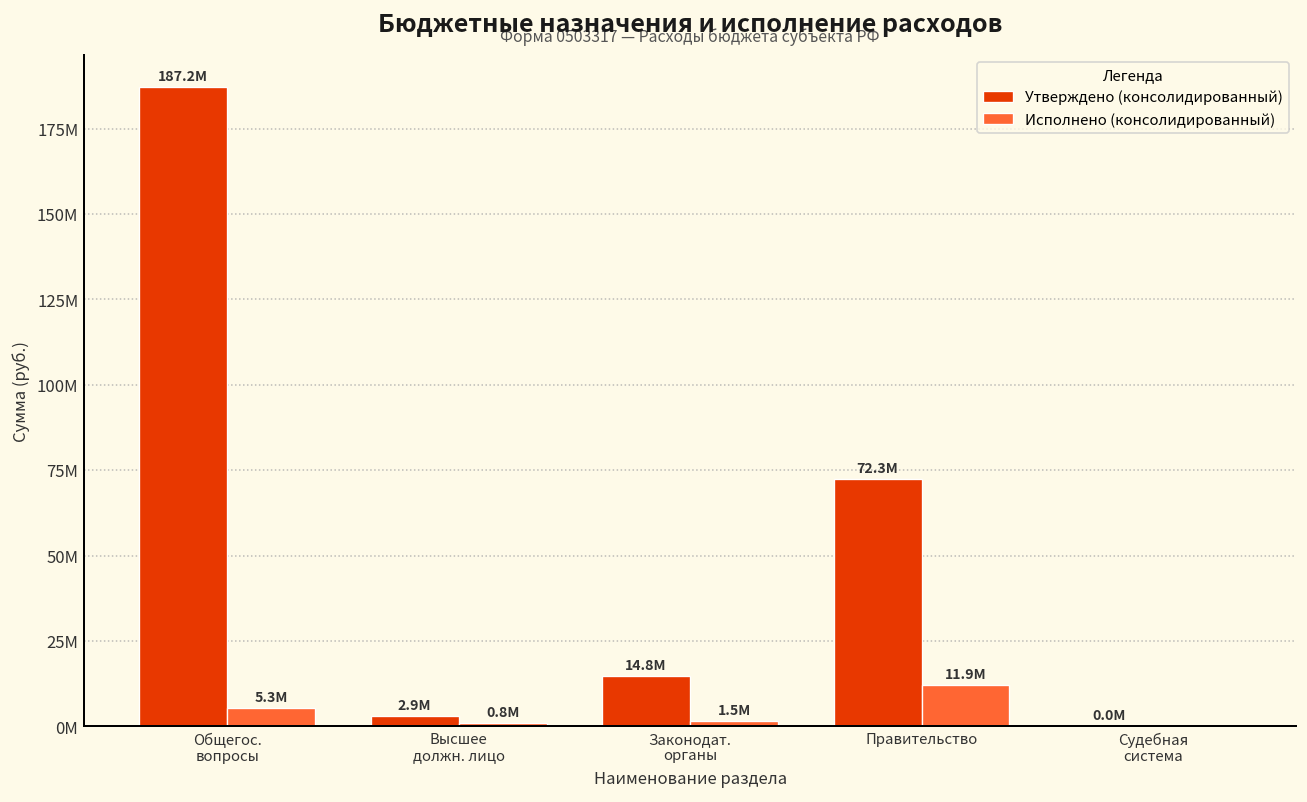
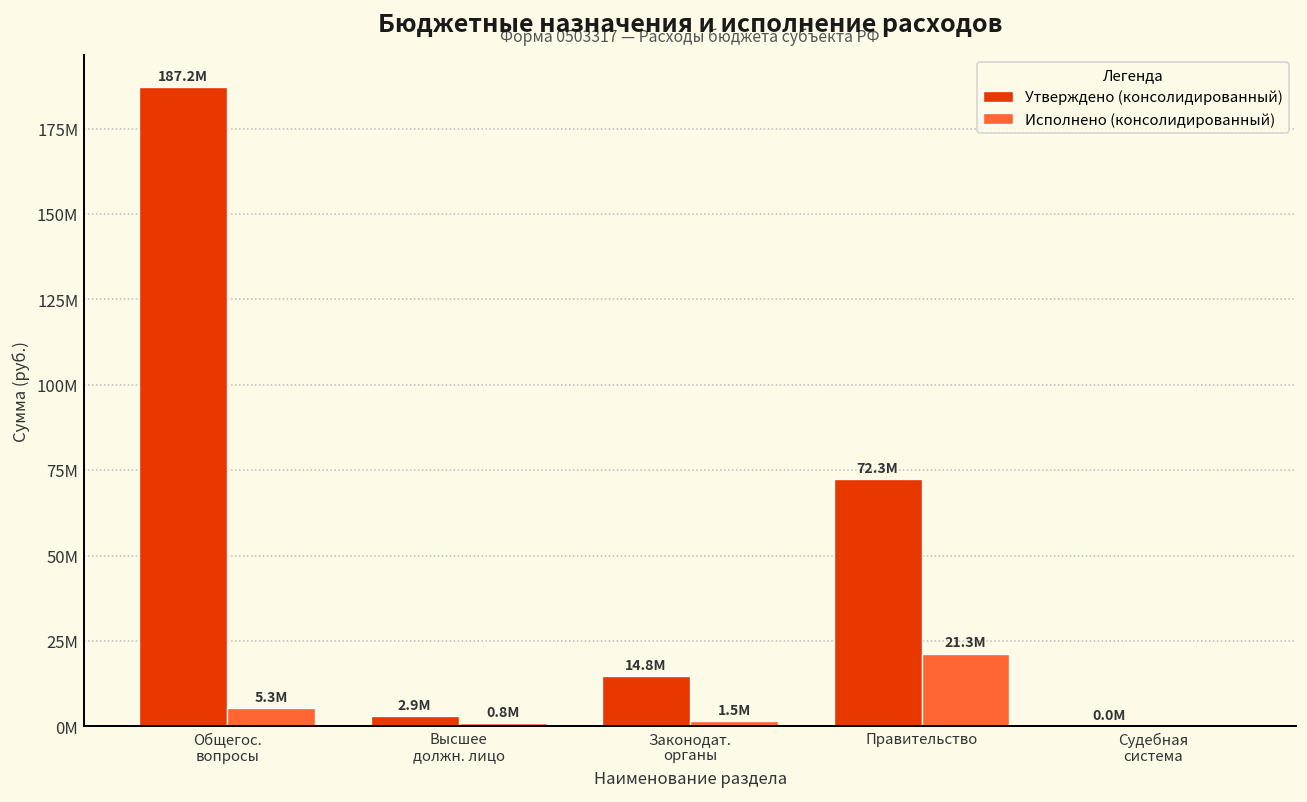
  {
    "Утверждено (консолидированный)": {
      "Общегос. вопросы": "187.2M",
      "Высшее должн. лицо": "2.9M",
      "Законодат. органы": "14.8M",
      "Правительство": "72.3M"
    },
    "Исполнено (консолидированный)": {
      "Общегос. вопросы": "5.3M",
      "Высшее должн. лицо": "0.8M",
      "Законодат. органы": "1.5M",
-     "Правительство": "11.9M"
+     "Правительство": "21.3M"
    }
  }
